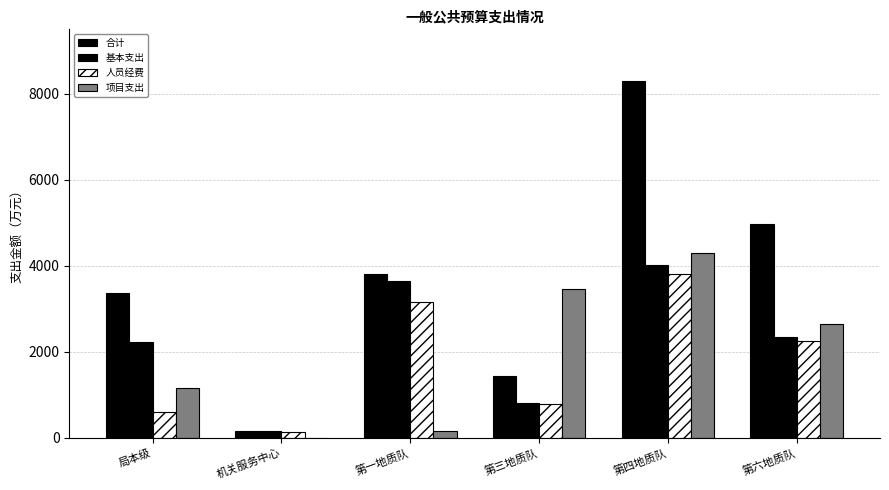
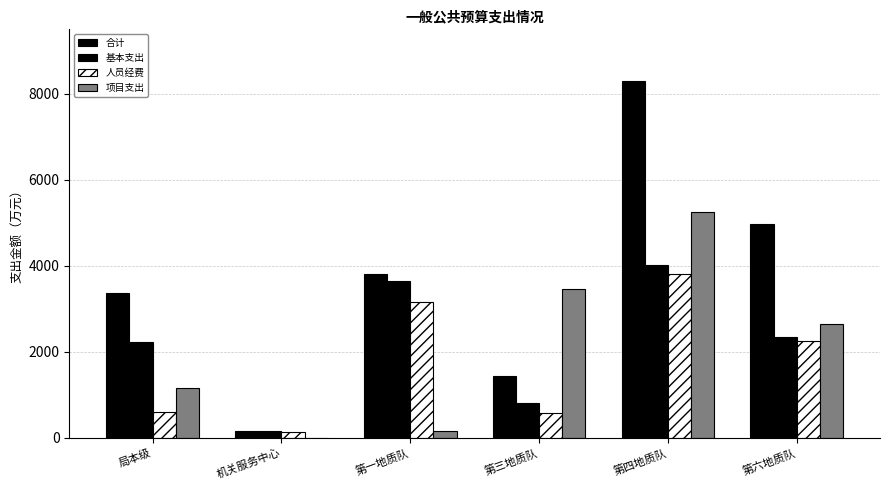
  {
    "人员经费": {
      "局本级": 600,
      "机关服务中心": 100,
      "第一地质队": 3200,
-     "第三地质队": 800,
+     "第三地质队": 600,
      "第四地质队": 3800,
      "第六地质队": 2200
    },
    "项目支出": {
      "局本级": 1100,
      "机关服务中心": 0,
      "第一地质队": 200,
      "第三地质队": 3500,
-     "第四地质队": 4300,
+     "第四地质队": 5300,
      "第六地质队": 2600
    }
  }
